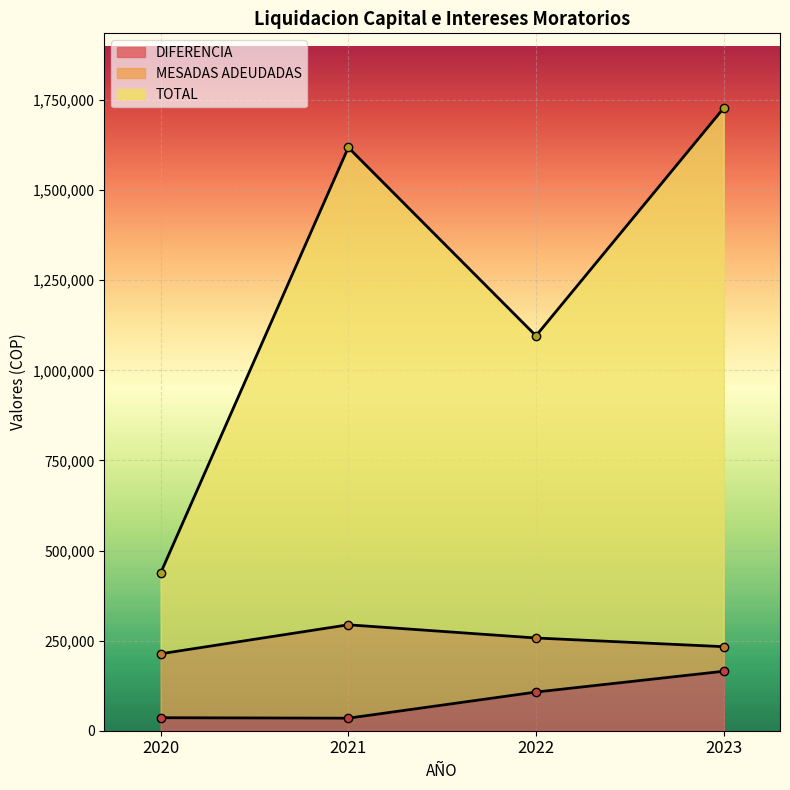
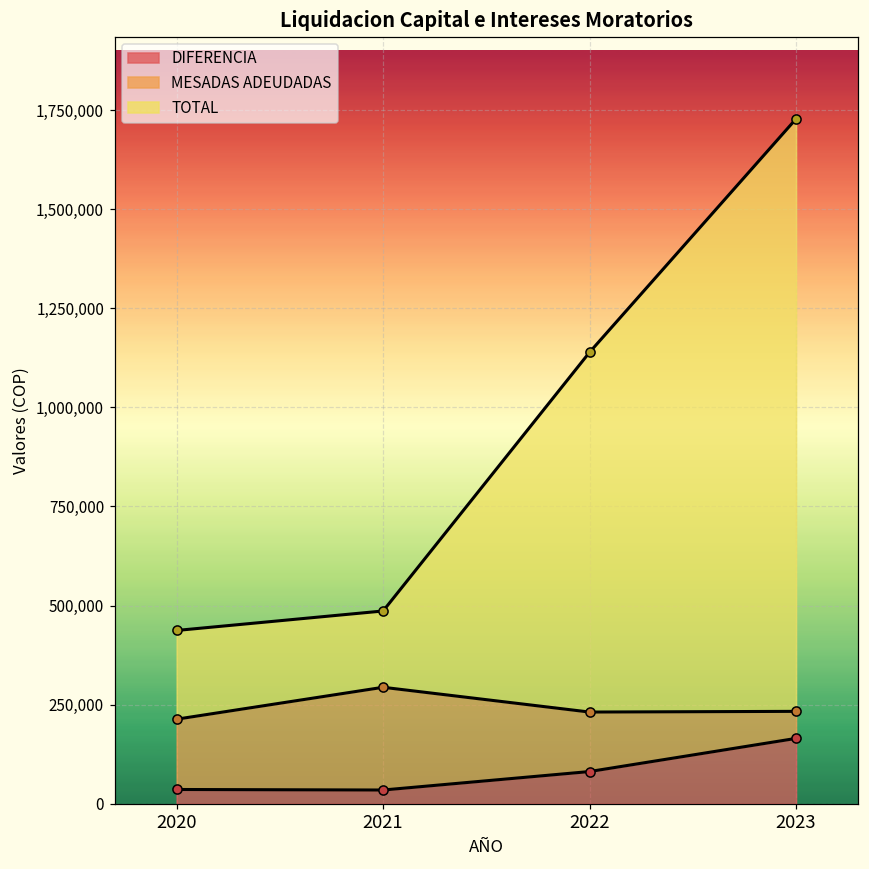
  {
    "DIFERENCIA": {
      "2020": "40,000",
      "2021": "30,000",
-     "2022": "110,000",
+     "2022": "80,000",
      "2023": "160,000"
    },
    "MESADAS ADEUDADAS": {
      "2022": "150,000"
    },
    "TOTAL": {
      "2020": "440,000",
-     "2021": "1,620,000",
-     "2022": "1,100,000",
+     "2021": "490,000",
+     "2022": "1,140,000",
      "2023": "1,730,000"
    }
  }
